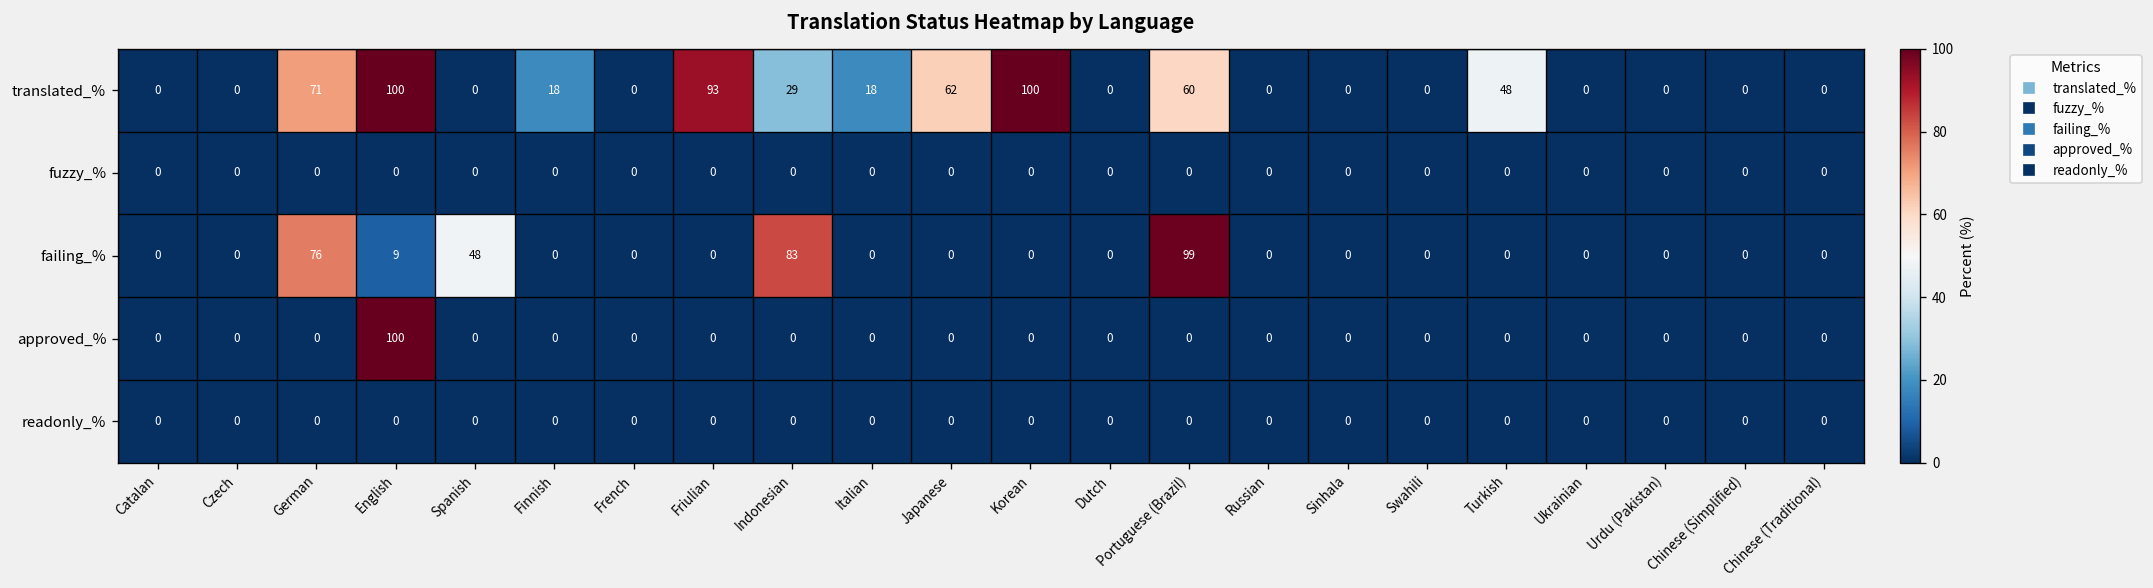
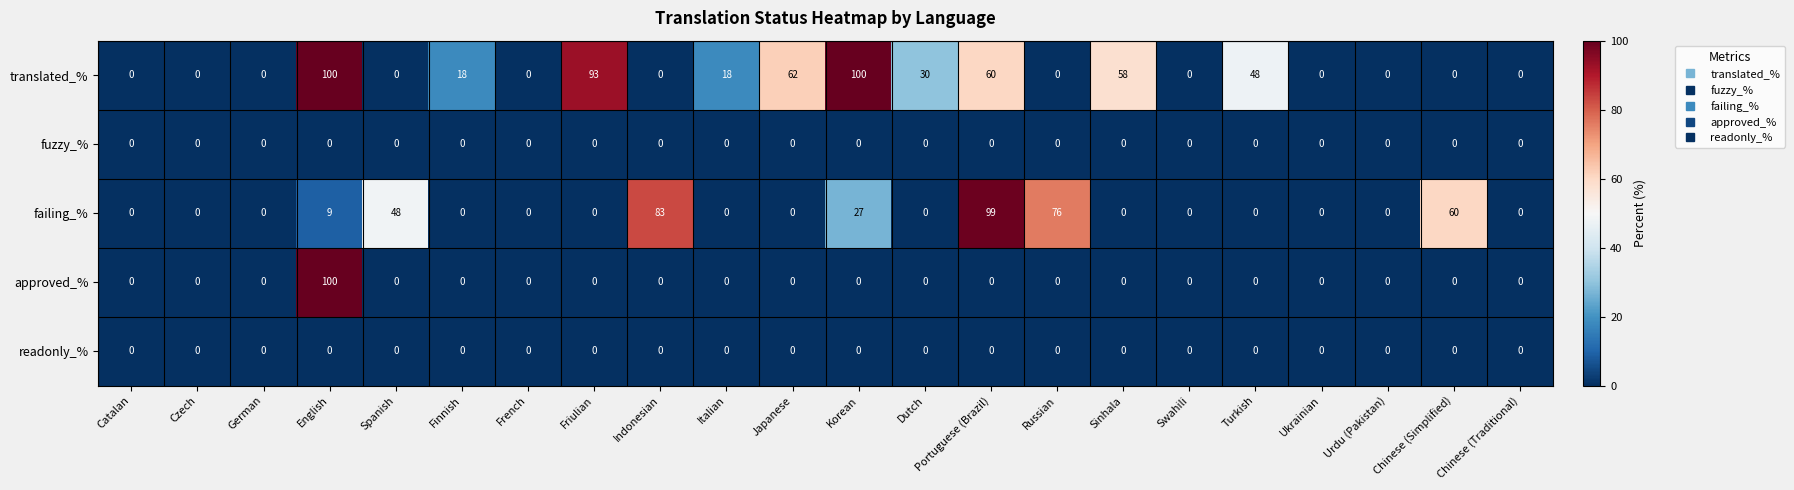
  {
    "translated_%": {
      "Catalan": 0,
      "Czech": 0,
-     "German": 71,
+     "German": 0,
      "English": 100,
      "Spanish": 0,
      "Finnish": 18,
      "French": 0,
      "Friulian": 93,
-     "Indonesian": 29,
+     "Indonesian": 0,
      "Italian": 18,
      "Japanese": 62,
      "Korean": 100,
-     "Dutch": 0,
+     "Dutch": 30,
      "Portuguese (Brazil)": 60,
      "Russian": 0,
-     "Sinhala": 0,
+     "Sinhala": 58,
      "Swahili": 0,
      "Turkish": 48,
      "Ukrainian": 0,
      "Urdu (Pakistan)": 0,
      "Chinese (Simplified)": 0,
      "Chinese (Traditional)": 0
    },
    "fuzzy_%": {
      "Catalan": 0,
      "Czech": 0,
      "German": 0,
      "English": 0,
      "Spanish": 0,
      "Finnish": 0,
      "French": 0,
      "Friulian": 0,
      "Indonesian": 0,
      "Italian": 0,
      "Japanese": 0,
      "Korean": 0,
      "Dutch": 0,
      "Portuguese (Brazil)": 0,
      "Russian": 0,
      "Sinhala": 0,
      "Swahili": 0,
      "Turkish": 0,
      "Ukrainian": 0,
      "Urdu (Pakistan)": 0,
      "Chinese (Simplified)": 0,
      "Chinese (Traditional)": 0
    },
    "failing_%": {
      "Catalan": 0,
      "Czech": 0,
-     "German": 76,
+     "German": 0,
      "English": 9,
      "Spanish": 48,
      "Finnish": 0,
      "French": 0,
      "Friulian": 0,
      "Indonesian": 83,
      "Italian": 0,
      "Japanese": 0,
-     "Korean": 0,
+     "Korean": 27,
      "Dutch": 0,
      "Portuguese (Brazil)": 99,
-     "Russian": 0,
+     "Russian": 76,
      "Sinhala": 0,
      "Swahili": 0,
      "Turkish": 0,
      "Ukrainian": 0,
      "Urdu (Pakistan)": 0,
-     "Chinese (Simplified)": 0,
+     "Chinese (Simplified)": 60,
      "Chinese (Traditional)": 0
    },
    "approved_%": {
      "Catalan": 0,
      "Czech": 0,
      "German": 0,
      "English": 100,
      "Spanish": 0,
      "Finnish": 0,
      "French": 0,
      "Friulian": 0,
      "Indonesian": 0,
      "Italian": 0,
      "Japanese": 0,
      "Korean": 0,
      "Dutch": 0,
      "Portuguese (Brazil)": 0,
      "Russian": 0,
      "Sinhala": 0,
      "Swahili": 0,
      "Turkish": 0,
      "Ukrainian": 0,
      "Urdu (Pakistan)": 0,
      "Chinese (Simplified)": 0,
      "Chinese (Traditional)": 0
    },
    "readonly_%": {
      "Catalan": 0,
      "Czech": 0,
      "German": 0,
      "English": 0,
      "Spanish": 0,
      "Finnish": 0,
      "French": 0,
      "Friulian": 0,
      "Indonesian": 0,
      "Italian": 0,
      "Japanese": 0,
      "Korean": 0,
      "Dutch": 0,
      "Portuguese (Brazil)": 0,
      "Russian": 0,
      "Sinhala": 0,
      "Swahili": 0,
      "Turkish": 0,
      "Ukrainian": 0,
      "Urdu (Pakistan)": 0,
      "Chinese (Simplified)": 0,
      "Chinese (Traditional)": 0
    }
  }
